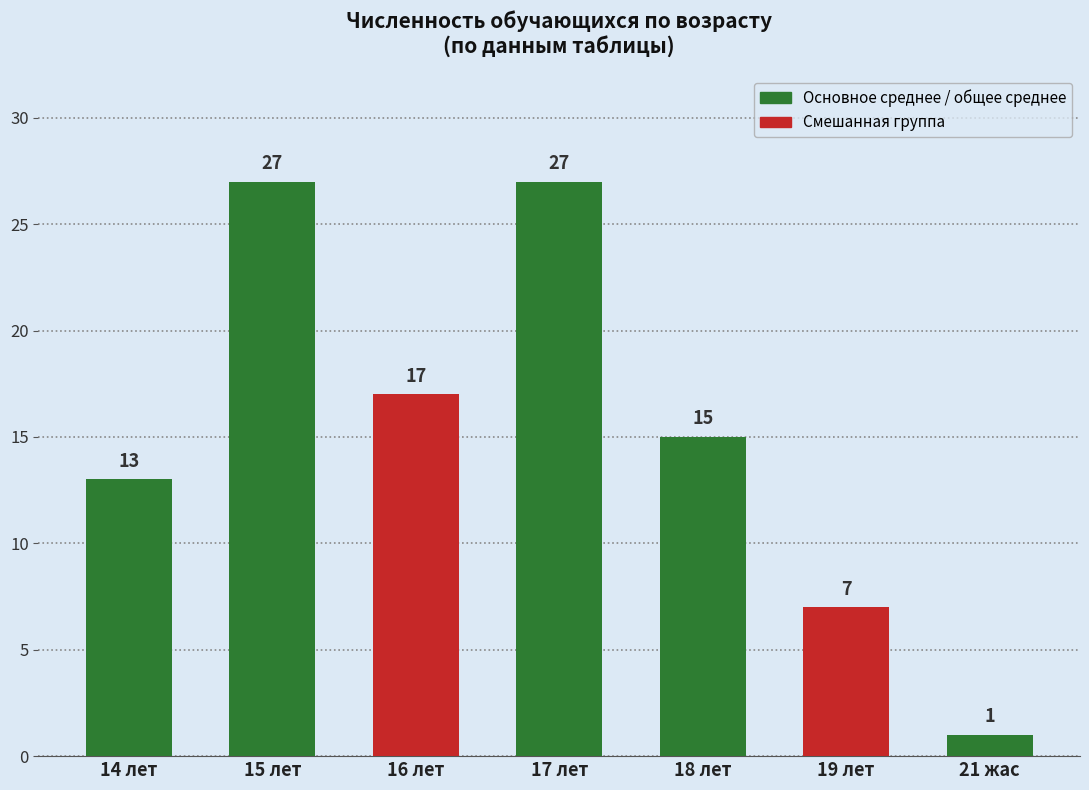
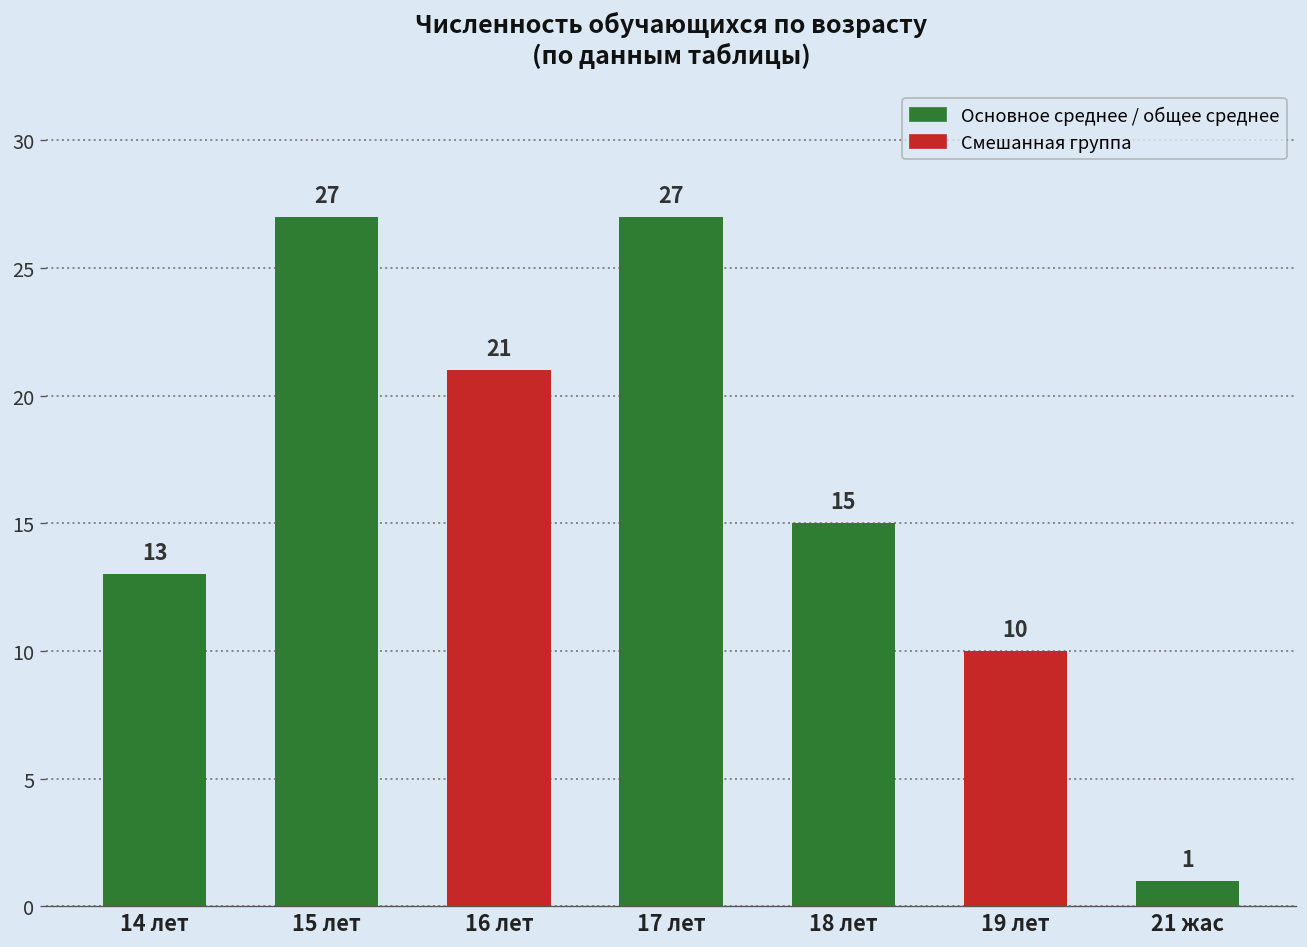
  {
    "14 лет": 13,
    "15 лет": 27,
-   "16 лет": 17,
+   "16 лет": 21,
    "17 лет": 27,
    "18 лет": 15,
-   "19 лет": 7,
+   "19 лет": 10,
    "21 жас": 1
  }
